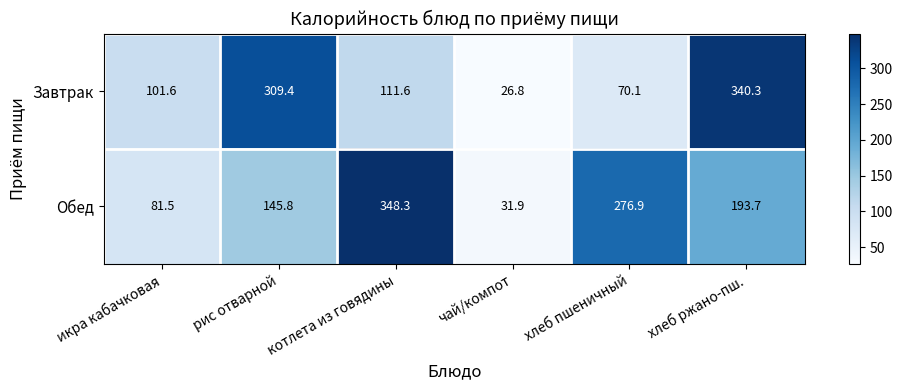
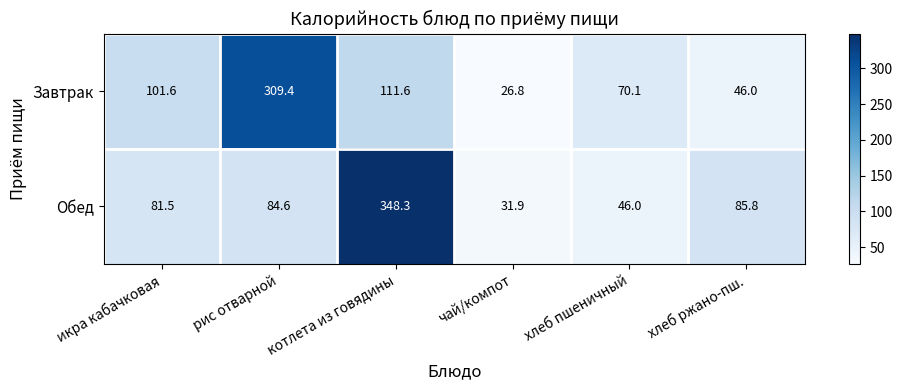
  {
    "Завтрак": {
      "икра кабачковая": 101.6,
      "рис отварной": 309.4,
      "котлета из говядины": 111.6,
      "чай/компот": 26.8,
      "хлеб пшеничный": 70.1,
-     "хлеб ржано-пш.": 340.3
+     "хлеб ржано-пш.": 46.0
    },
    "Обед": {
      "икра кабачковая": 81.5,
-     "рис отварной": 145.8,
+     "рис отварной": 84.6,
      "котлета из говядины": 348.3,
      "чай/компот": 31.9,
-     "хлеб пшеничный": 276.9,
-     "хлеб ржано-пш.": 193.7
+     "хлеб пшеничный": 46.0,
+     "хлеб ржано-пш.": 85.8
    }
  }
